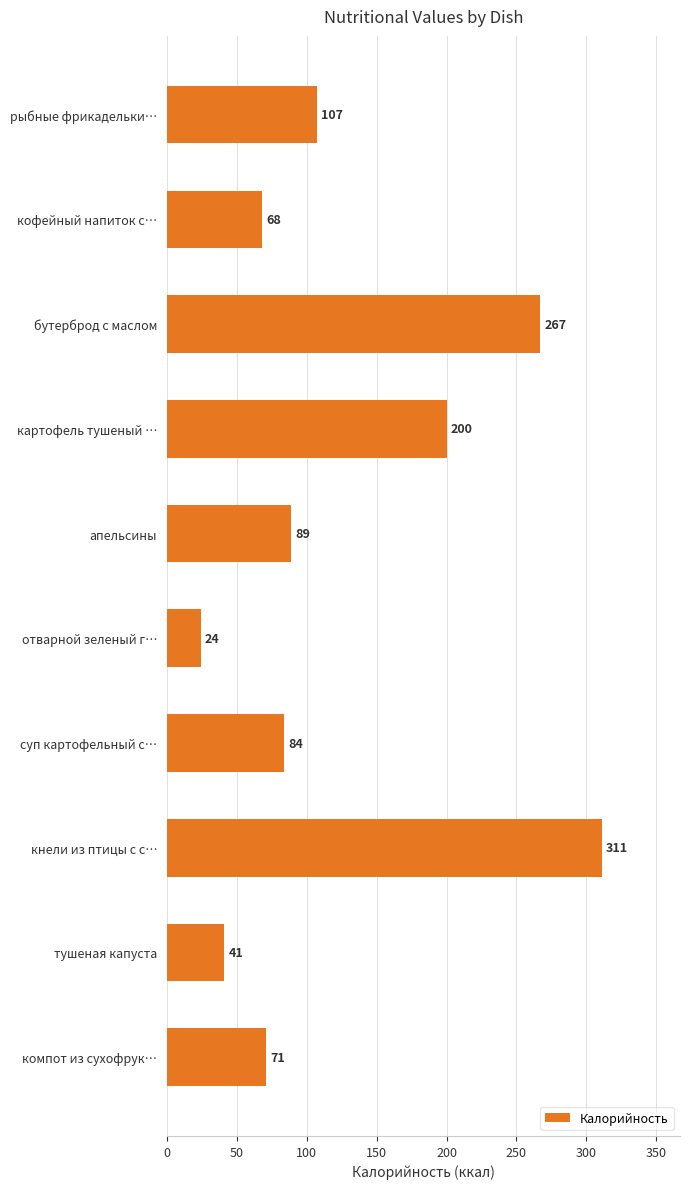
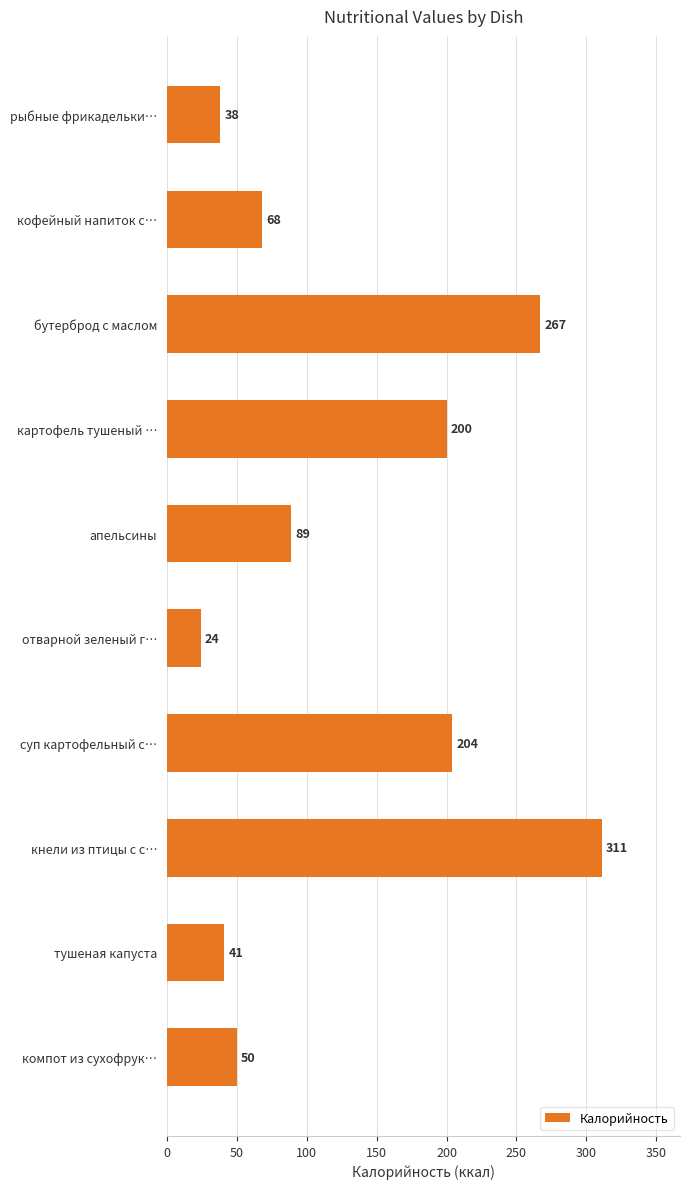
  {
-   "рыбные фрикадельки…": 107,
+   "рыбные фрикадельки…": 38,
    "кофейный напиток с…": 68,
    "бутерброд с маслом": 267,
    "картофель тушеный …": 200,
    "апельсины": 89,
    "отварной зеленый г…": 24,
-   "суп картофельный с…": 84,
+   "суп картофельный с…": 204,
    "кнели из птицы с с…": 311,
    "тушеная капуста": 41,
-   "компот из сухофрук…": 71
+   "компот из сухофрук…": 50
  }
